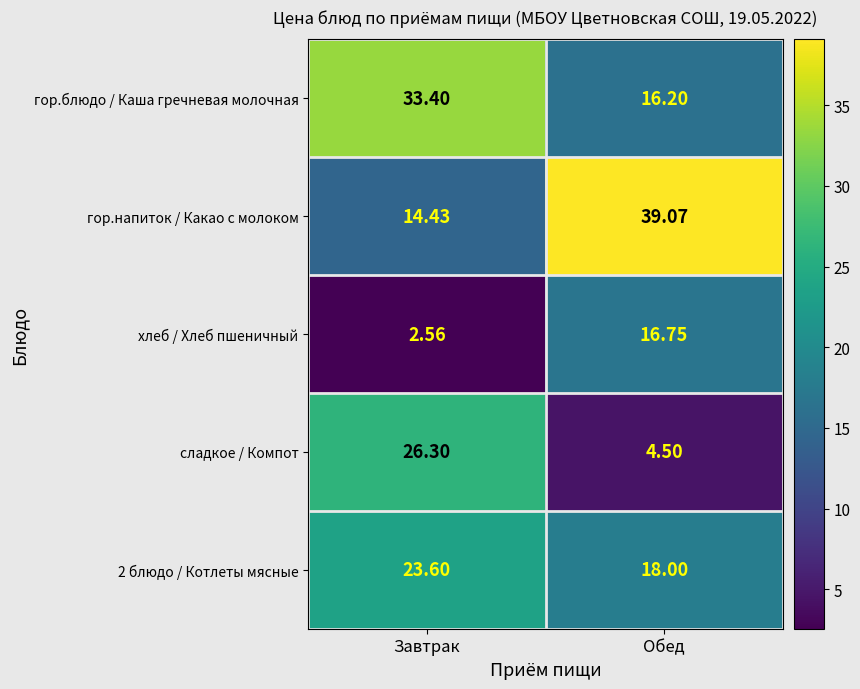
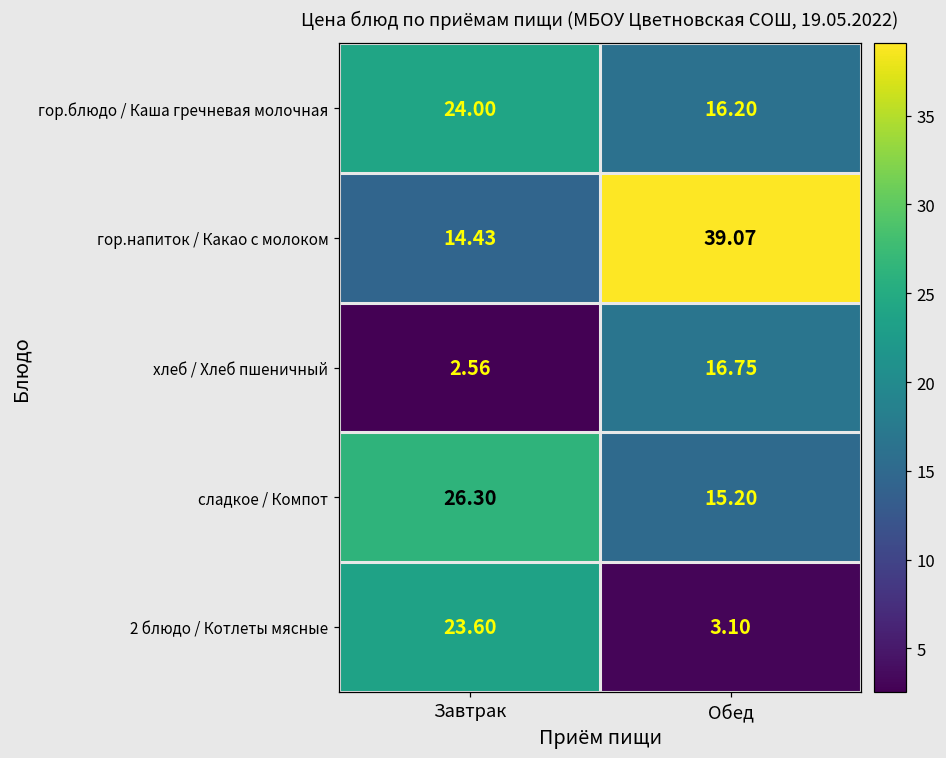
  {
    "гор.блюдо / Каша гречневая молочная": {
-     "Завтрак": 33.40,
+     "Завтрак": 24.00,
      "Обед": 16.20
    },
    "гор.напиток / Какао с молоком": {
      "Завтрак": 14.43,
      "Обед": 39.07
    },
    "хлеб / Хлеб пшеничный": {
      "Завтрак": 2.56,
      "Обед": 16.75
    },
    "сладкое / Компот": {
      "Завтрак": 26.30,
-     "Обед": 4.50
+     "Обед": 15.20
    },
    "2 блюдо / Котлеты мясные": {
      "Завтрак": 23.60,
-     "Обед": 18.00
+     "Обед": 3.10
    }
  }
